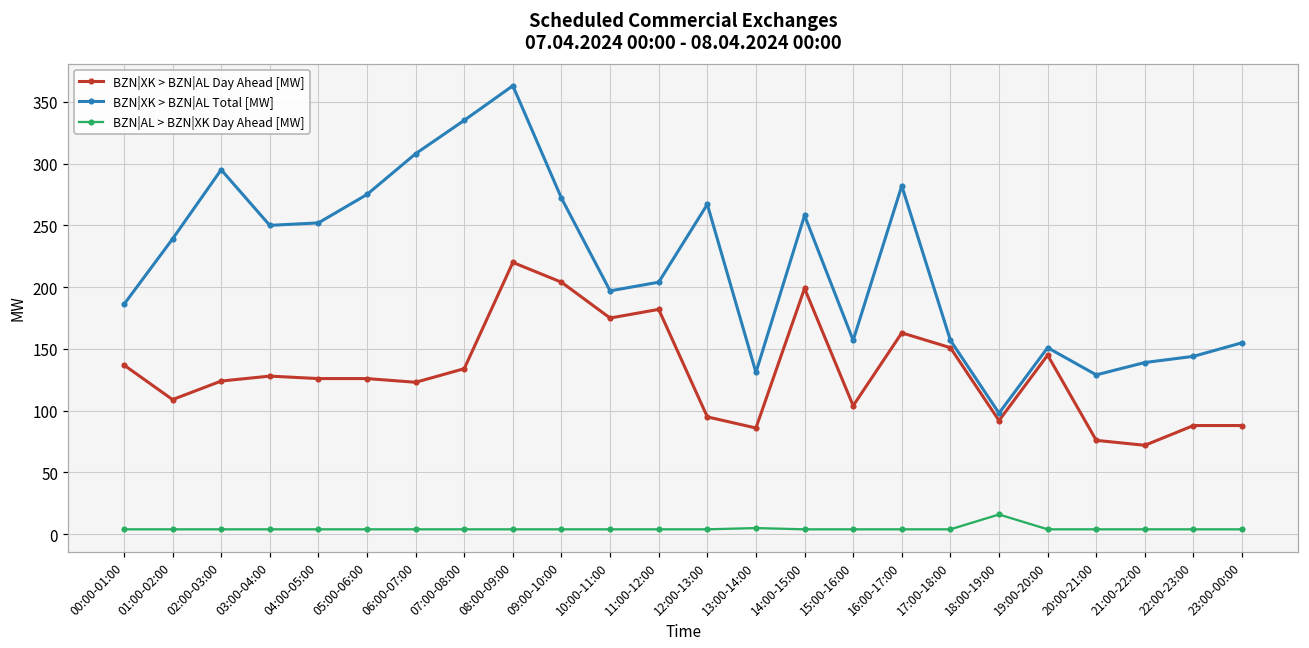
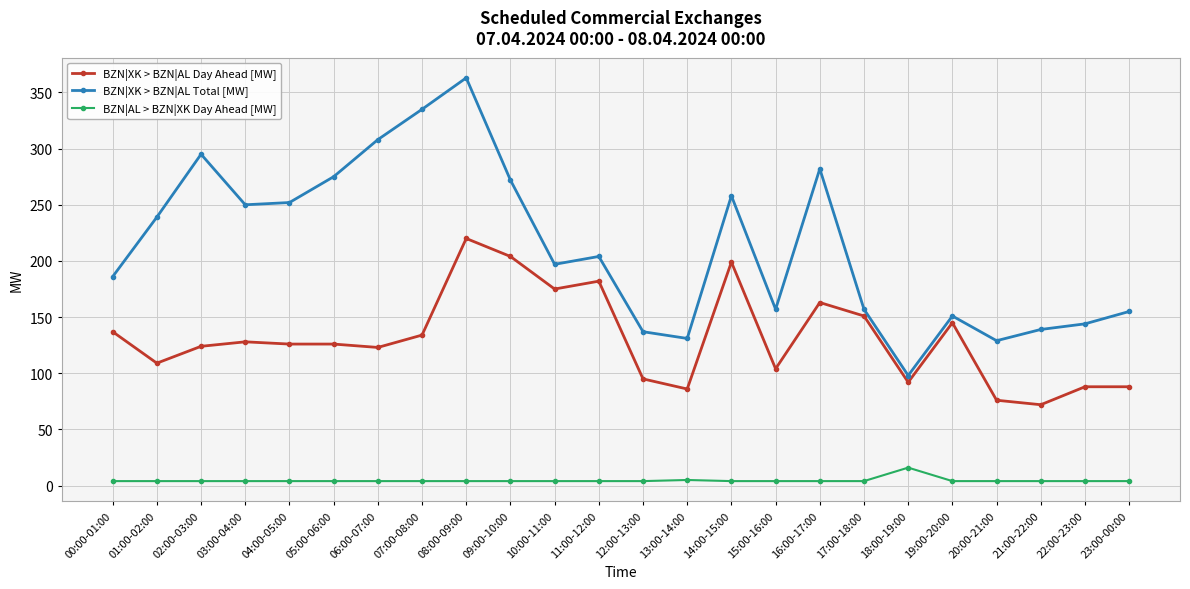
  {
    "BZN|XK > BZN|AL Day Ahead [MW]": {
      "00:00-01:00": 137,
      "01:00-02:00": 109,
      "02:00-03:00": 124,
      "03:00-04:00": 128,
      "04:00-05:00": 126,
      "05:00-06:00": 126,
      "06:00-07:00": 123,
      "07:00-08:00": 134,
      "08:00-09:00": 220,
      "09:00-10:00": 204,
      "10:00-11:00": 175,
      "11:00-12:00": 182,
      "12:00-13:00": 95,
      "13:00-14:00": 86,
      "14:00-15:00": 199,
      "15:00-16:00": 104,
      "16:00-17:00": 163,
      "17:00-18:00": 151,
      "18:00-19:00": 92,
      "19:00-20:00": 145,
      "20:00-21:00": 76,
      "21:00-22:00": 72,
      "22:00-23:00": 88,
      "23:00-00:00": 88
    },
    "BZN|XK > BZN|AL Total [MW]": {
      "00:00-01:00": 186,
      "01:00-02:00": 239,
      "02:00-03:00": 295,
      "03:00-04:00": 250,
      "04:00-05:00": 252,
      "05:00-06:00": 275,
      "06:00-07:00": 308,
      "07:00-08:00": 335,
      "08:00-09:00": 363,
      "09:00-10:00": 272,
      "10:00-11:00": 197,
      "11:00-12:00": 204,
-     "12:00-13:00": 267,
+     "12:00-13:00": 137,
      "13:00-14:00": 131,
      "14:00-15:00": 258,
      "15:00-16:00": 157,
      "16:00-17:00": 282,
      "17:00-18:00": 157,
      "18:00-19:00": 98,
      "19:00-20:00": 151,
      "20:00-21:00": 129,
      "21:00-22:00": 139,
      "22:00-23:00": 144,
      "23:00-00:00": 155
    },
    "BZN|AL > BZN|XK Day Ahead [MW]": {
      "00:00-01:00": 4,
      "01:00-02:00": 4,
      "02:00-03:00": 4,
      "03:00-04:00": 4,
      "04:00-05:00": 4,
      "05:00-06:00": 4,
      "06:00-07:00": 4,
      "07:00-08:00": 4,
      "08:00-09:00": 4,
      "09:00-10:00": 4,
      "10:00-11:00": 4,
      "11:00-12:00": 4,
      "12:00-13:00": 4,
      "13:00-14:00": 5,
      "14:00-15:00": 4,
      "15:00-16:00": 4,
      "16:00-17:00": 4,
      "17:00-18:00": 4,
      "18:00-19:00": 16,
      "19:00-20:00": 4,
      "20:00-21:00": 4,
      "21:00-22:00": 4,
      "22:00-23:00": 4,
      "23:00-00:00": 4
    }
  }
